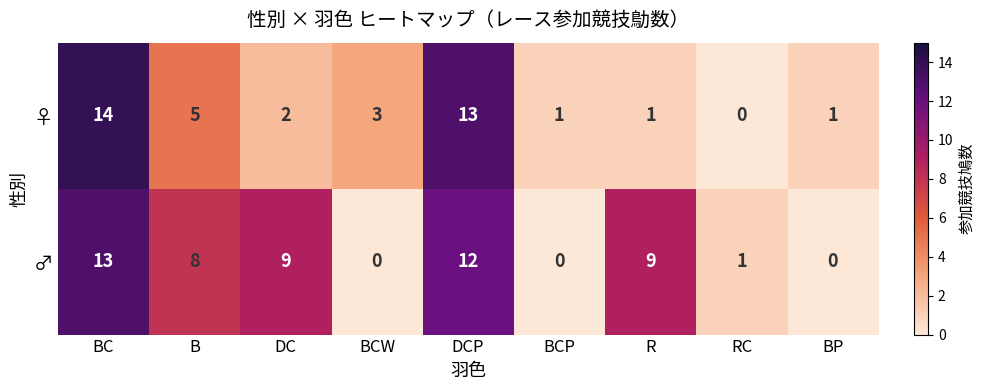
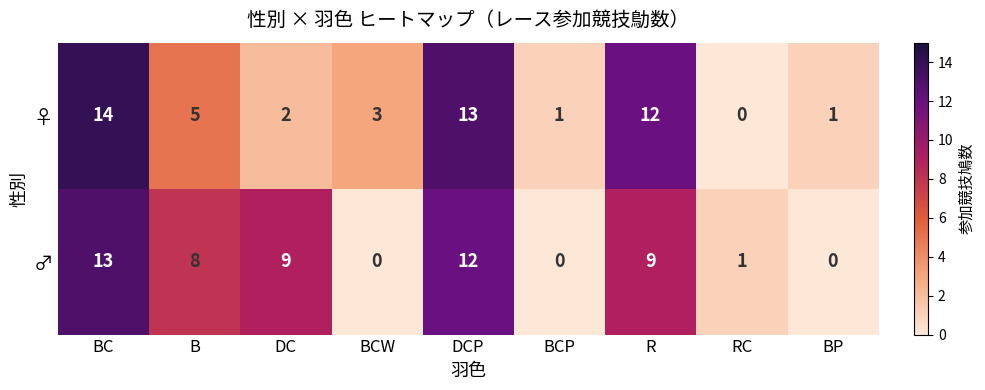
  {
    "♀": {
      "BC": 14,
      "B": 5,
      "DC": 2,
      "BCW": 3,
      "DCP": 13,
      "BCP": 1,
-     "R": 1,
+     "R": 12,
      "RC": 0,
      "BP": 1
    },
    "♂": {
      "BC": 13,
      "B": 8,
      "DC": 9,
      "BCW": 0,
      "DCP": 12,
      "BCP": 0,
      "R": 9,
      "RC": 1,
      "BP": 0
    }
  }
